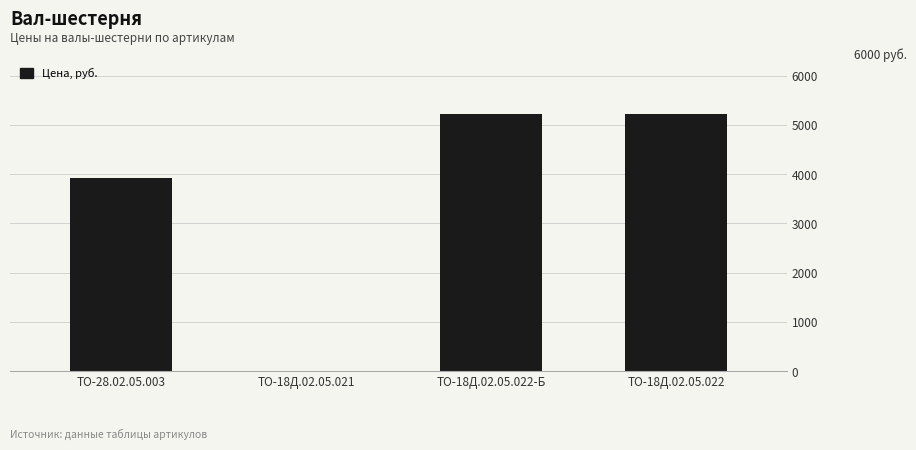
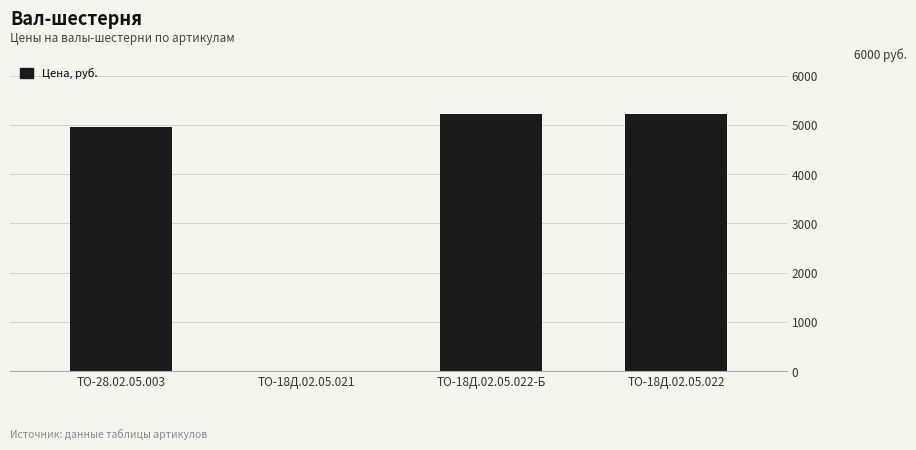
  {
-   "ТО-28.02.05.003": 3900,
+   "ТО-28.02.05.003": 5000,
    "ТО-18Д.02.05.021": 0,
    "ТО-18Д.02.05.022-Б": 5200,
    "ТО-18Д.02.05.022": 5200
  }
